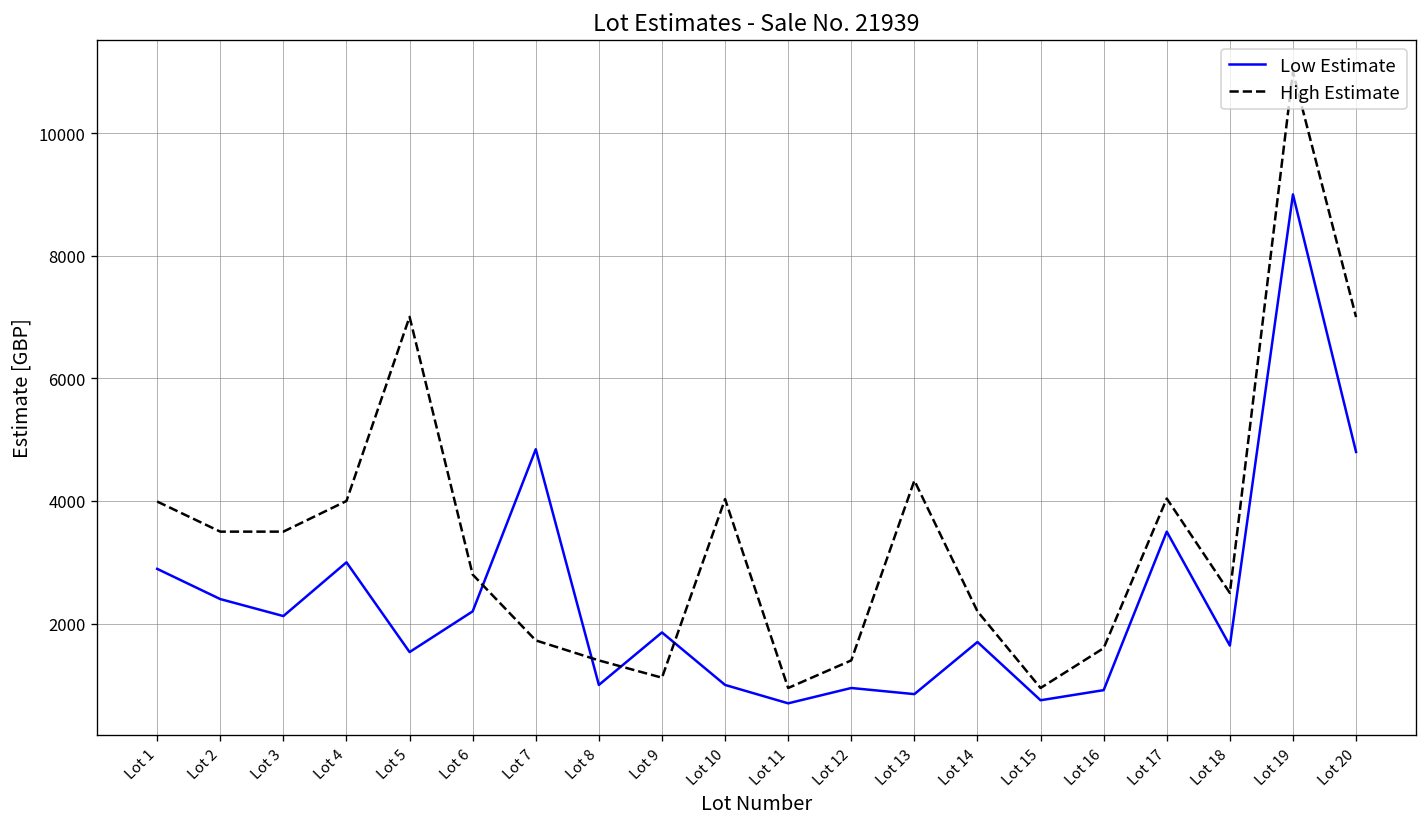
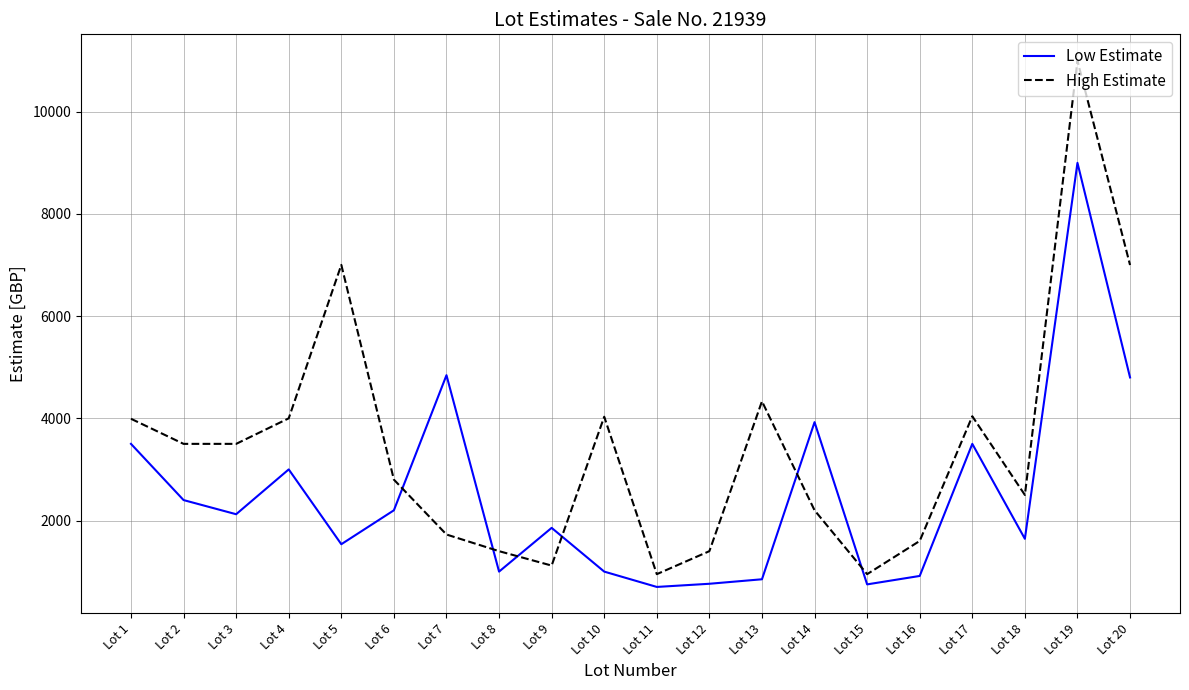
  {
    "Low Estimate": {
-     "Lot 1": 2900,
+     "Lot 1": 3500,
      "Lot 2": 2400,
      "Lot 3": 2100,
      "Lot 4": 3000,
      "Lot 5": 1500,
      "Lot 6": 2200,
      "Lot 7": 4800,
      "Lot 8": 1000,
      "Lot 9": 1900,
      "Lot 10": 1000,
      "Lot 11": 700,
-     "Lot 12": 1000,
+     "Lot 12": 800,
      "Lot 13": 900,
-     "Lot 14": 1700,
+     "Lot 14": 3900,
      "Lot 15": 800,
      "Lot 16": 900,
      "Lot 17": 3500,
      "Lot 18": 1600,
      "Lot 19": 9000,
      "Lot 20": 4800
    },
    "High Estimate": {
      "Lot 1": 4000,
      "Lot 2": 3500,
      "Lot 3": 3500,
      "Lot 4": 4000,
      "Lot 5": 7000,
      "Lot 6": 2800,
      "Lot 7": 1700,
      "Lot 8": 1400,
      "Lot 9": 1100,
      "Lot 10": 4000,
      "Lot 11": 1000,
      "Lot 12": 1400,
      "Lot 13": 4300,
      "Lot 14": 2200,
      "Lot 15": 1000,
      "Lot 16": 1600,
      "Lot 17": 4000,
      "Lot 18": 2500,
      "Lot 20": 7000
    }
  }
